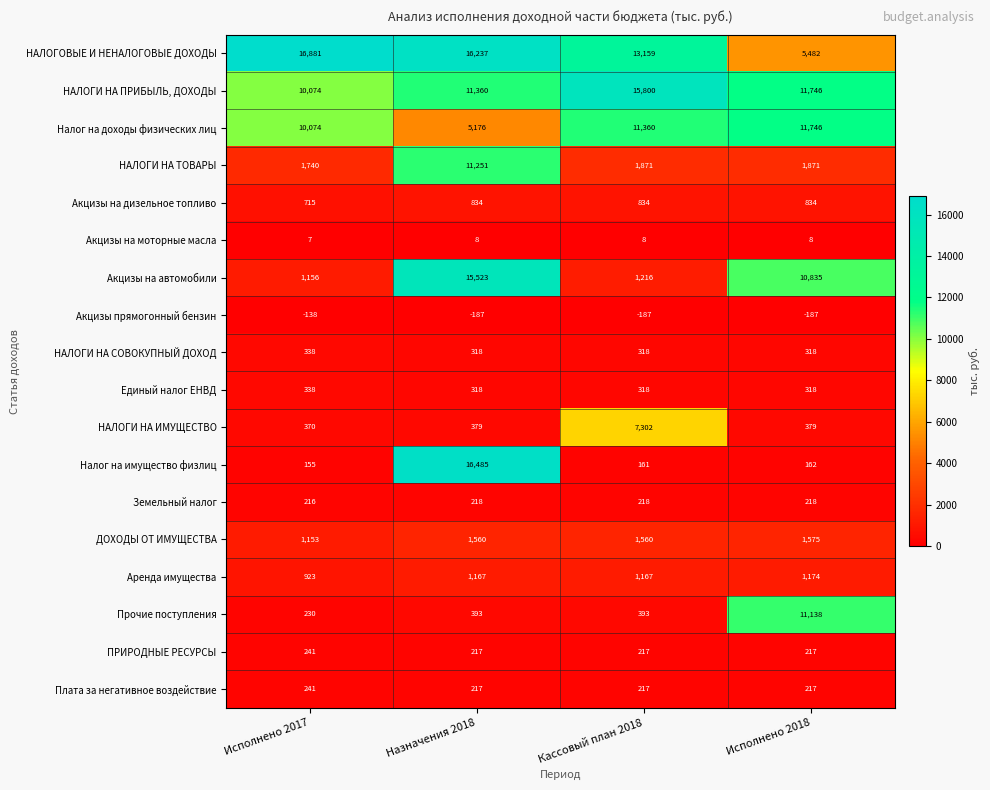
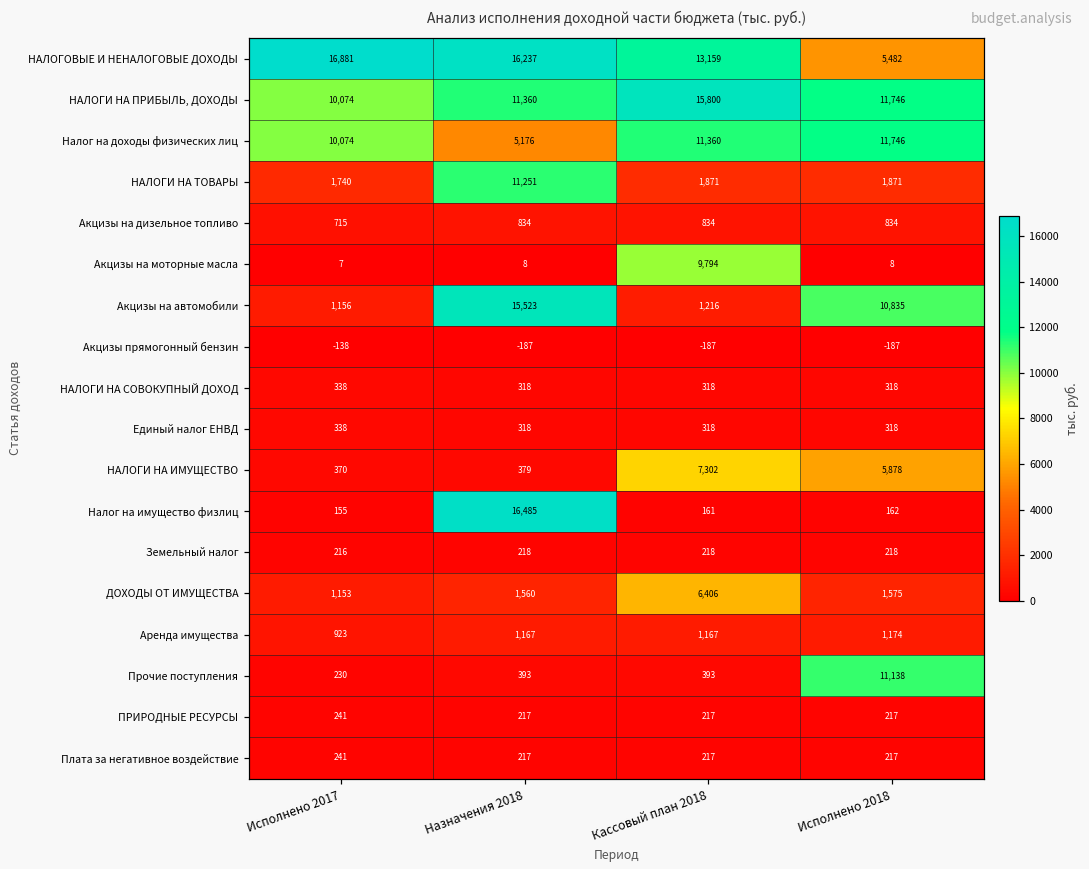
  {
    "НАЛОГОВЫЕ И НЕНАЛОГОВЫЕ ДОХОДЫ": {
      "Исполнено 2017": "16,881",
      "Назначения 2018": "16,237",
      "Кассовый план 2018": "13,159",
      "Исполнено 2018": "5,482"
    },
    "НАЛОГИ НА ПРИБЫЛЬ, ДОХОДЫ": {
      "Исполнено 2017": "10,074",
      "Назначения 2018": "11,360",
      "Кассовый план 2018": "15,800",
      "Исполнено 2018": "11,746"
    },
    "Налог на доходы физических лиц": {
      "Исполнено 2017": "10,074",
      "Назначения 2018": "5,176",
      "Кассовый план 2018": "11,360",
      "Исполнено 2018": "11,746"
    },
    "НАЛОГИ НА ТОВАРЫ": {
      "Исполнено 2017": "1,740",
      "Назначения 2018": "11,251",
      "Кассовый план 2018": "1,871",
      "Исполнено 2018": "1,871"
    },
    "Акцизы на дизельное топливо": {
      "Исполнено 2017": "715",
      "Назначения 2018": "834",
      "Кассовый план 2018": "834",
      "Исполнено 2018": "834"
    },
    "Акцизы на моторные масла": {
      "Исполнено 2017": "7",
      "Назначения 2018": "8",
-     "Кассовый план 2018": "8",
+     "Кассовый план 2018": "9,794",
      "Исполнено 2018": "8"
    },
    "Акцизы на автомобили": {
      "Исполнено 2017": "1,156",
      "Назначения 2018": "15,523",
      "Кассовый план 2018": "1,216",
      "Исполнено 2018": "10,835"
    },
    "Акцизы прямогонный бензин": {
      "Исполнено 2017": "-138",
      "Назначения 2018": "-187",
      "Кассовый план 2018": "-187",
      "Исполнено 2018": "-187"
    },
    "НАЛОГИ НА СОВОКУПНЫЙ ДОХОД": {
      "Исполнено 2017": "338",
      "Назначения 2018": "318",
      "Кассовый план 2018": "318",
      "Исполнено 2018": "318"
    },
    "Единый налог ЕНВД": {
      "Исполнено 2017": "338",
      "Назначения 2018": "318",
      "Кассовый план 2018": "318",
      "Исполнено 2018": "318"
    },
    "НАЛОГИ НА ИМУЩЕСТВО": {
      "Исполнено 2017": "370",
      "Назначения 2018": "379",
      "Кассовый план 2018": "7,302",
-     "Исполнено 2018": "379"
+     "Исполнено 2018": "5,878"
    },
    "Налог на имущество физлиц": {
      "Исполнено 2017": "155",
      "Назначения 2018": "16,485",
      "Кассовый план 2018": "161",
      "Исполнено 2018": "162"
    },
    "Земельный налог": {
      "Исполнено 2017": "216",
      "Назначения 2018": "218",
      "Кассовый план 2018": "218",
      "Исполнено 2018": "218"
    },
    "ДОХОДЫ ОТ ИМУЩЕСТВА": {
      "Исполнено 2017": "1,153",
      "Назначения 2018": "1,560",
-     "Кассовый план 2018": "1,560",
+     "Кассовый план 2018": "6,406",
      "Исполнено 2018": "1,575"
    },
    "Аренда имущества": {
      "Исполнено 2017": "923",
      "Назначения 2018": "1,167",
      "Кассовый план 2018": "1,167",
      "Исполнено 2018": "1,174"
    },
    "Прочие поступления": {
      "Исполнено 2017": "230",
      "Назначения 2018": "393",
      "Кассовый план 2018": "393",
      "Исполнено 2018": "11,138"
    },
    "ПРИРОДНЫЕ РЕСУРСЫ": {
      "Исполнено 2017": "241",
      "Назначения 2018": "217",
      "Кассовый план 2018": "217",
      "Исполнено 2018": "217"
    },
    "Плата за негативное воздействие": {
      "Исполнено 2017": "241",
      "Назначения 2018": "217",
      "Кассовый план 2018": "217",
      "Исполнено 2018": "217"
    }
  }
